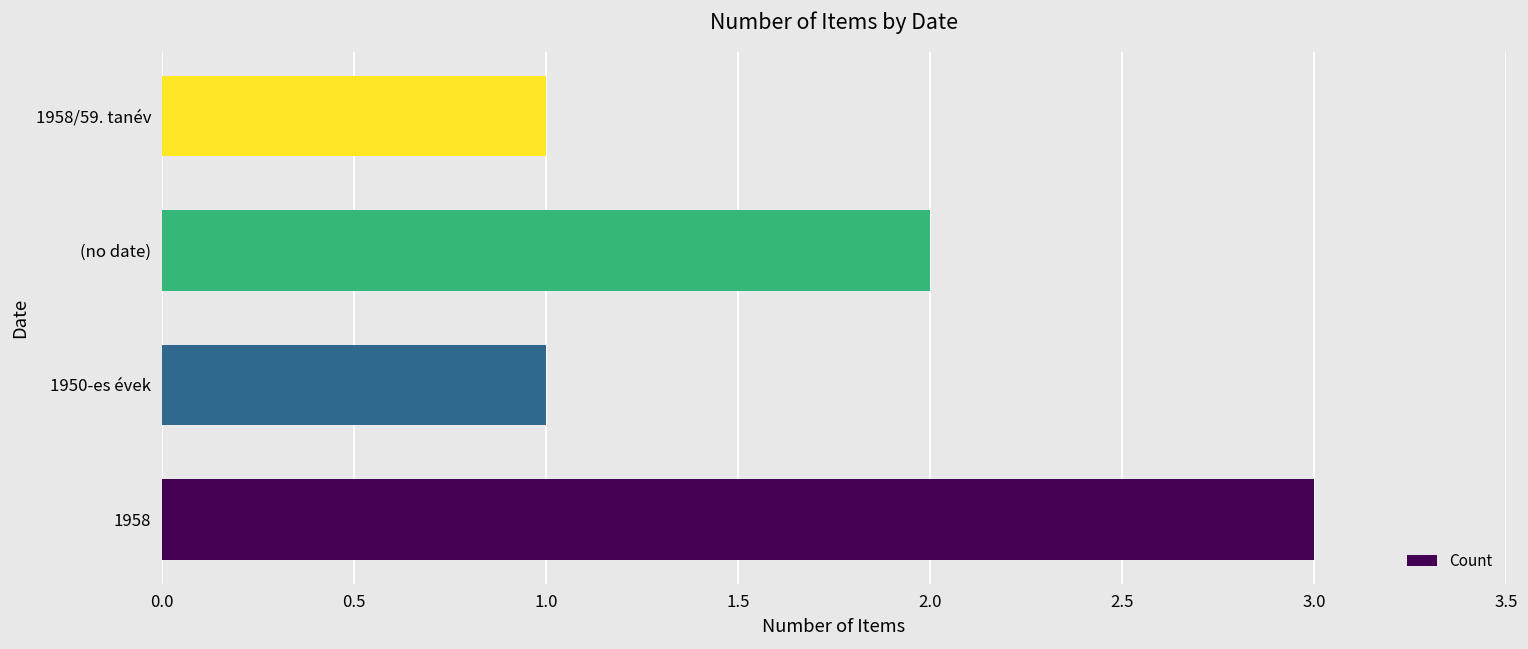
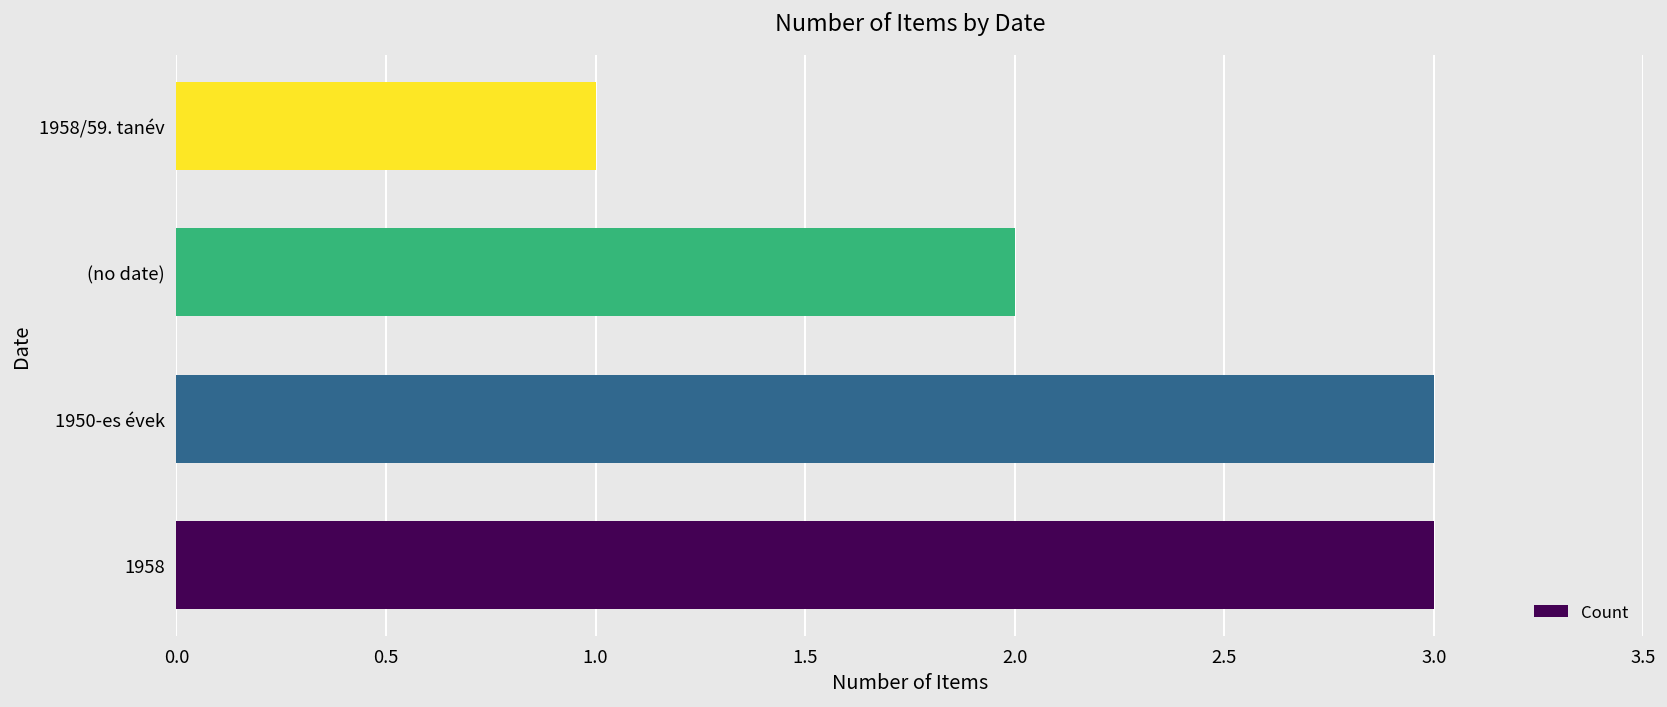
  {
    "1958/59. tanév": 1,
    "(no date)": 2,
-   "1950-es évek": 1,
+   "1950-es évek": 3,
    "1958": 3
  }
